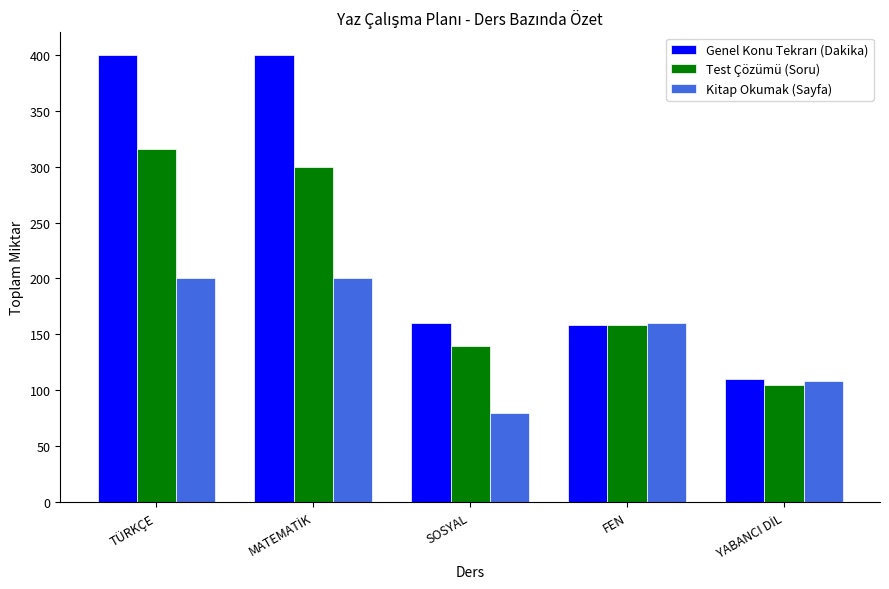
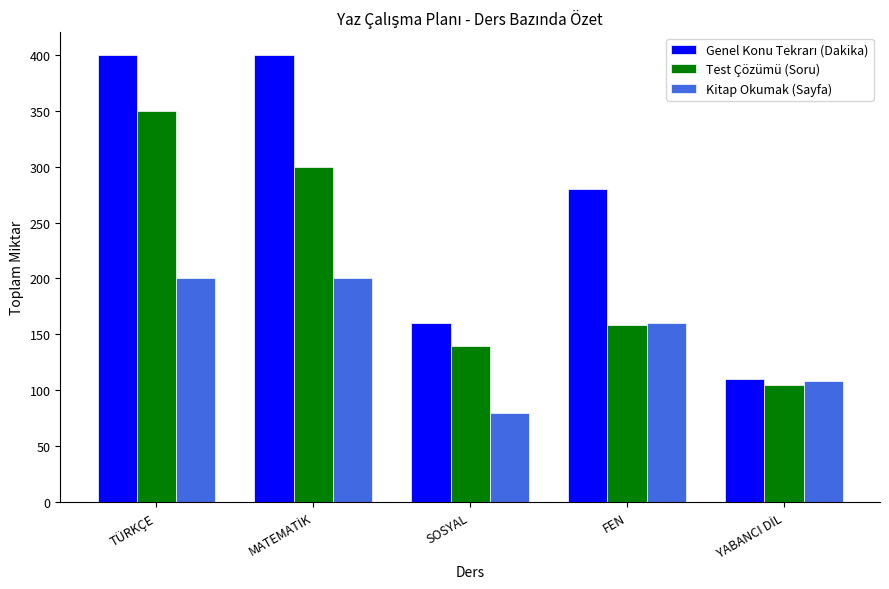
  {
    "Genel Konu Tekrarı (Dakika)": {
      "TÜRKÇE": 400,
      "MATEMATİK": 400,
      "SOSYAL": 160,
-     "FEN": 158,
+     "FEN": 280,
      "YABANCI DİL": 110
    },
    "Test Çözümü (Soru)": {
-     "TÜRKÇE": 316,
+     "TÜRKÇE": 350,
      "MATEMATİK": 300,
      "SOSYAL": 140,
      "FEN": 158,
      "YABANCI DİL": 105
    },
    "Kitap Okumak (Sayfa)": {
      "TÜRKÇE": 200,
      "MATEMATİK": 200,
      "SOSYAL": 80,
      "FEN": 160,
      "YABANCI DİL": 108
    }
  }
